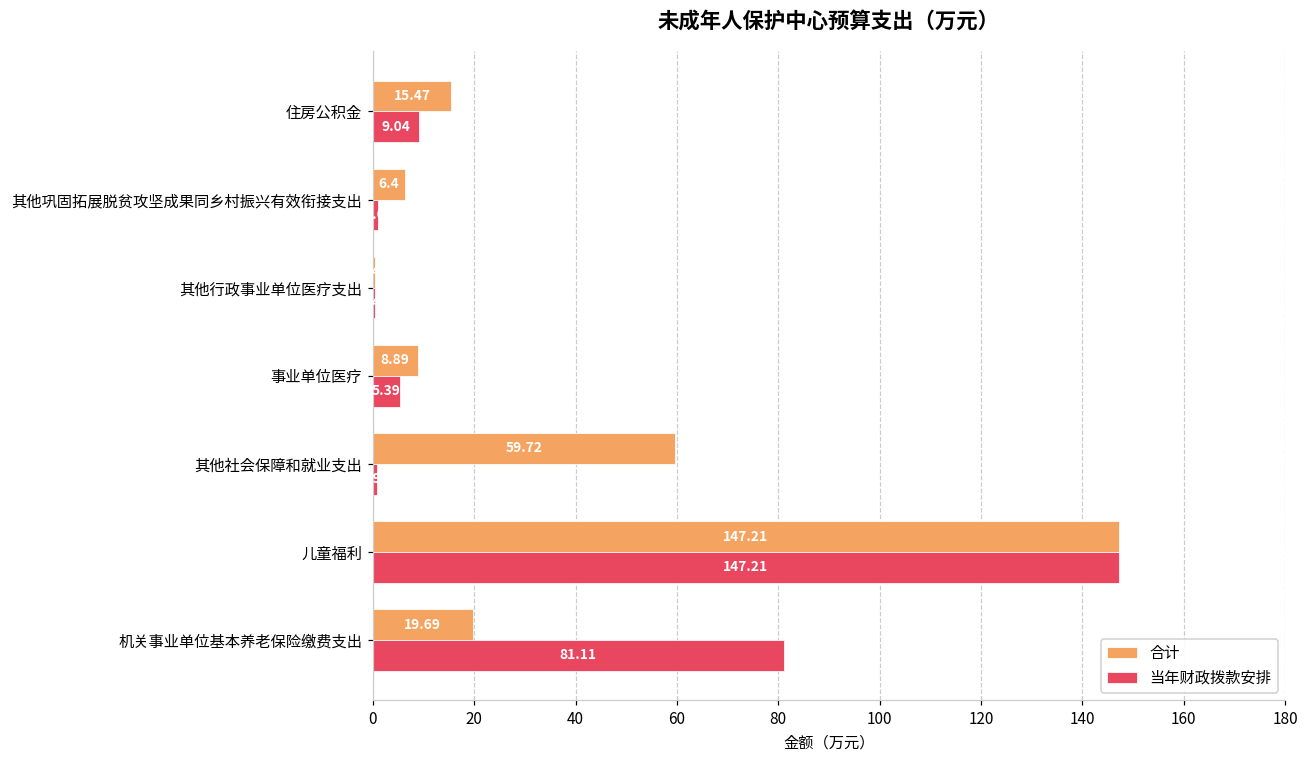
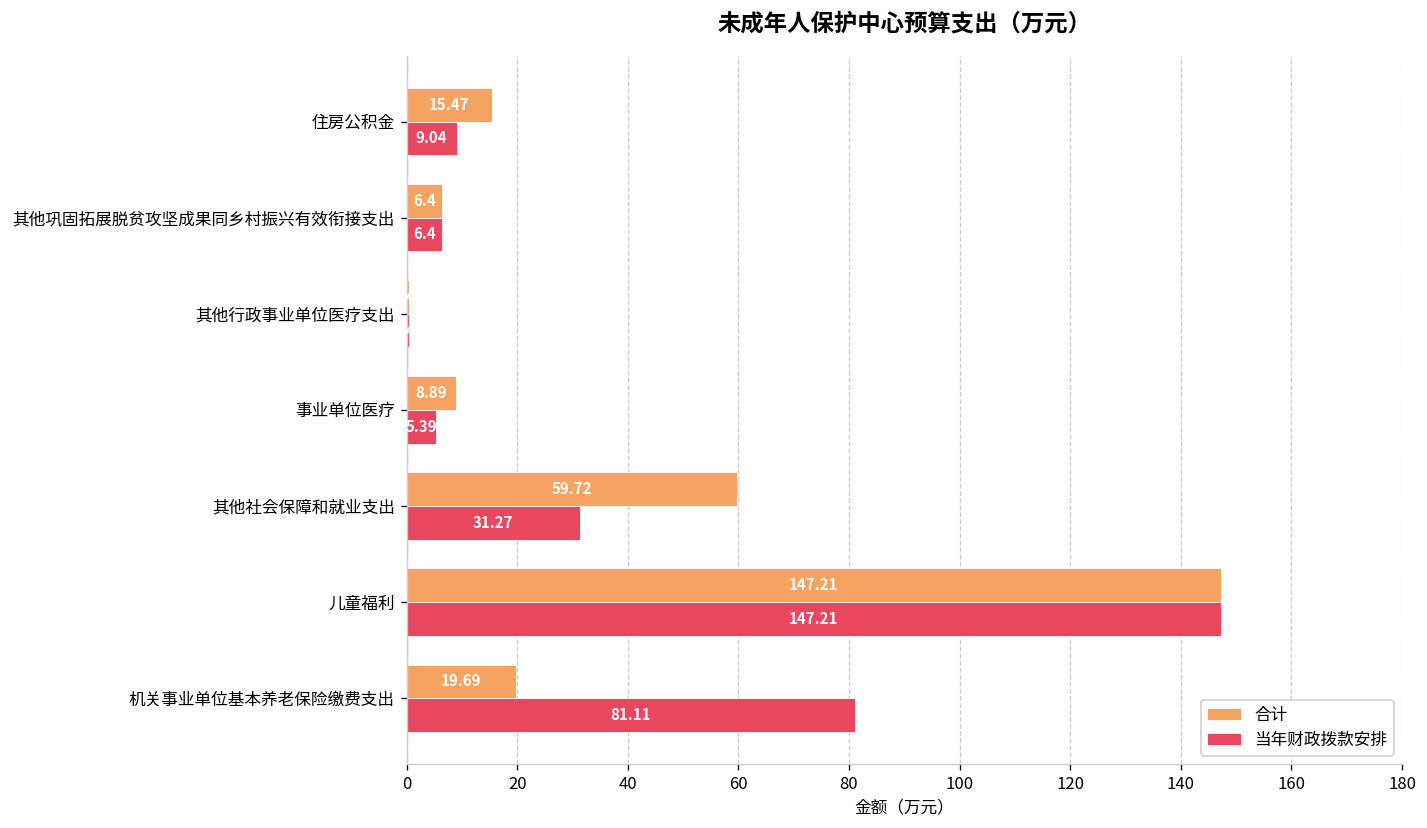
  {
    "合计": {
      "住房公积金": 15.47,
      "其他巩固拓展脱贫攻坚成果同乡村振兴有效衔接支出": 6.4,
      "事业单位医疗": 8.89,
      "其他社会保障和就业支出": 59.72,
      "儿童福利": 147.21,
      "机关事业单位基本养老保险缴费支出": 19.69
    },
    "当年财政拨款安排": {
-     "其他巩固拓展脱贫攻坚成果同乡村振兴有效衔接支出": 1,
-     "其他社会保障和就业支出": 1
+     "其他巩固拓展脱贫攻坚成果同乡村振兴有效衔接支出": 6,
+     "其他社会保障和就业支出": 31
    }
  }
